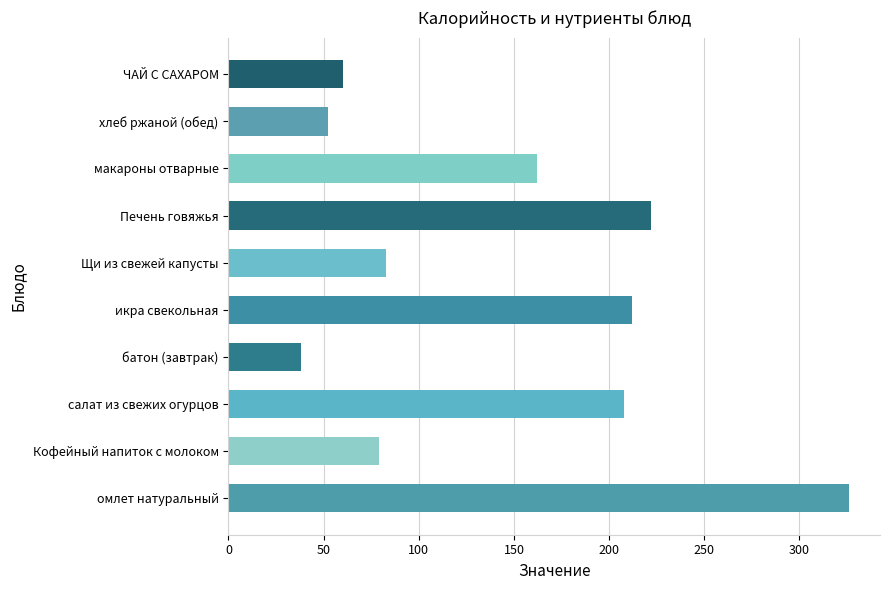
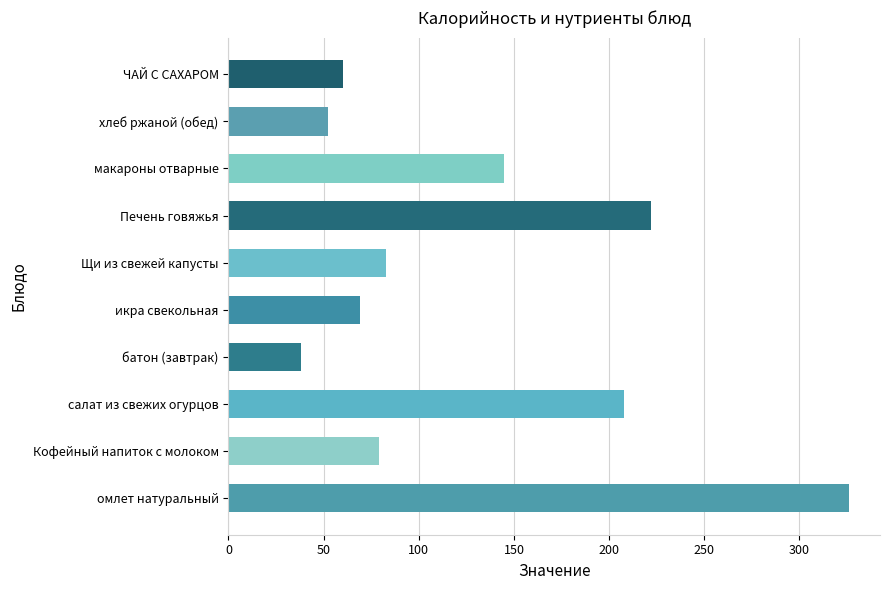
  {
    "ЧАЙ С САХАРОМ": 60,
    "хлеб ржаной (обед)": 53,
-   "макароны отварные": 162,
+   "макароны отварные": 145,
    "Печень говяжья": 222,
    "Щи из свежей капусты": 83,
-   "икра свекольная": 212,
+   "икра свекольная": 69,
    "батон (завтрак)": 38,
    "салат из свежих огурцов": 208,
    "Кофейный напиток с молоком": 79,
    "омлет натуральный": 326
  }
